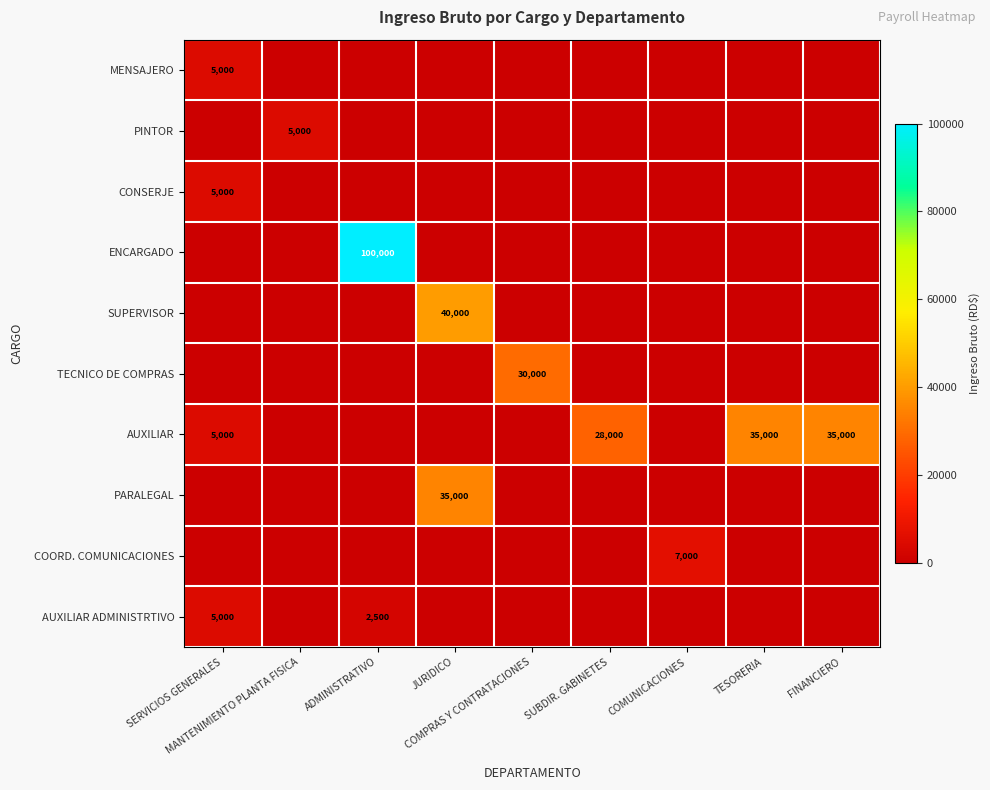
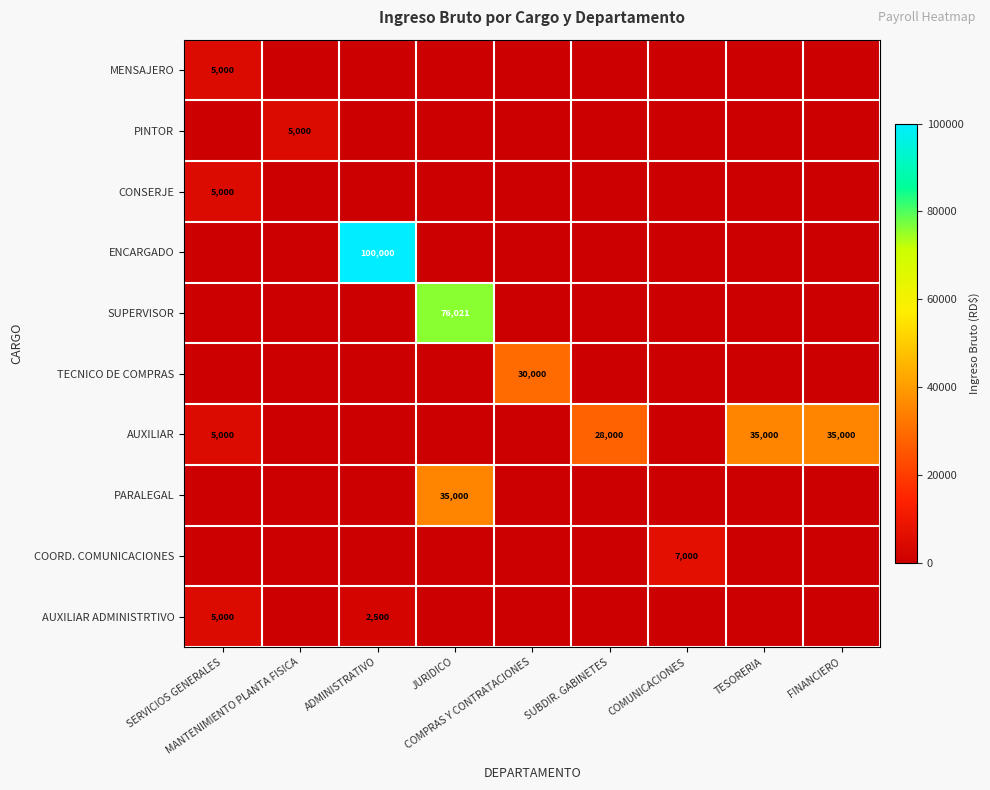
  {
    "MENSAJERO": {
      "SERVICIOS GENERALES": "5,000"
    },
    "PINTOR": {
      "MANTENIMIENTO PLANTA FISICA": "5,000"
    },
    "CONSERJE": {
      "SERVICIOS GENERALES": "5,000"
    },
    "ENCARGADO": {
      "ADMINISTRATIVO": "100,000"
    },
    "SUPERVISOR": {
-     "JURIDICO": "40,000"
+     "JURIDICO": "76,021"
    },
    "TECNICO DE COMPRAS": {
      "COMPRAS Y CONTRATACIONES": "30,000"
    },
    "AUXILIAR": {
      "SERVICIOS GENERALES": "5,000",
      "SUBDIR. GABINETES": "28,000",
      "TESORERIA": "35,000",
      "FINANCIERO": "35,000"
    },
    "PARALEGAL": {
      "JURIDICO": "35,000"
    },
    "COORD. COMUNICACIONES": {
      "COMUNICACIONES": "7,000"
    },
    "AUXILIAR ADMINISTRTIVO": {
      "SERVICIOS GENERALES": "5,000",
      "ADMINISTRATIVO": "2,500"
    }
  }
